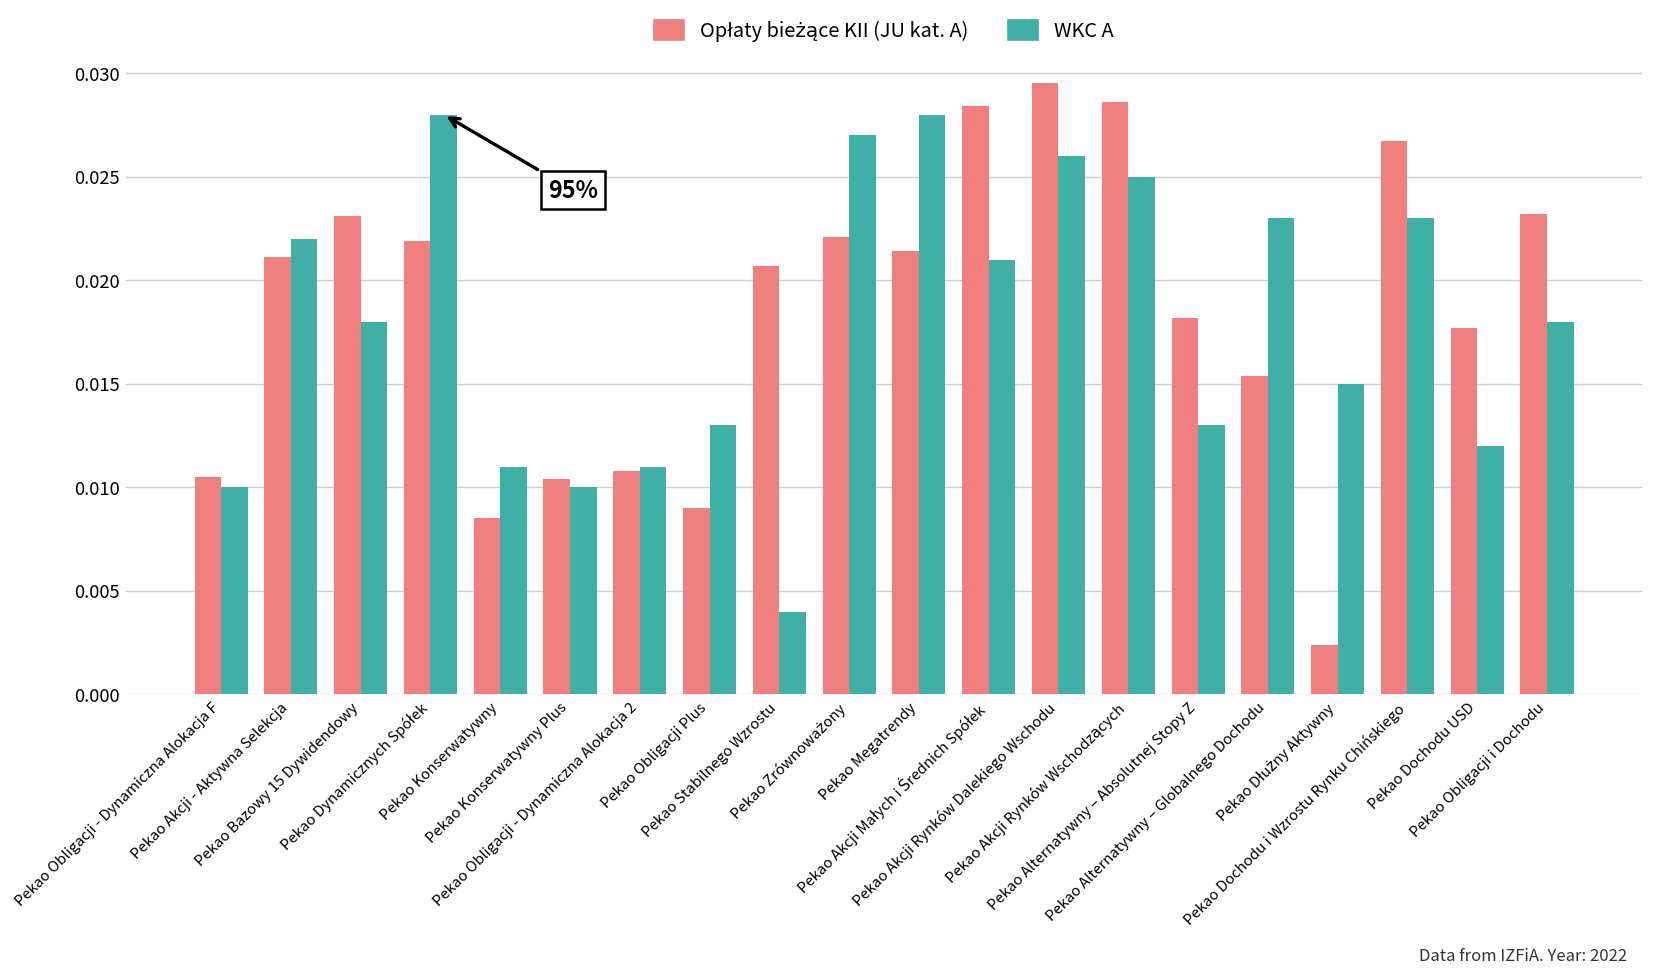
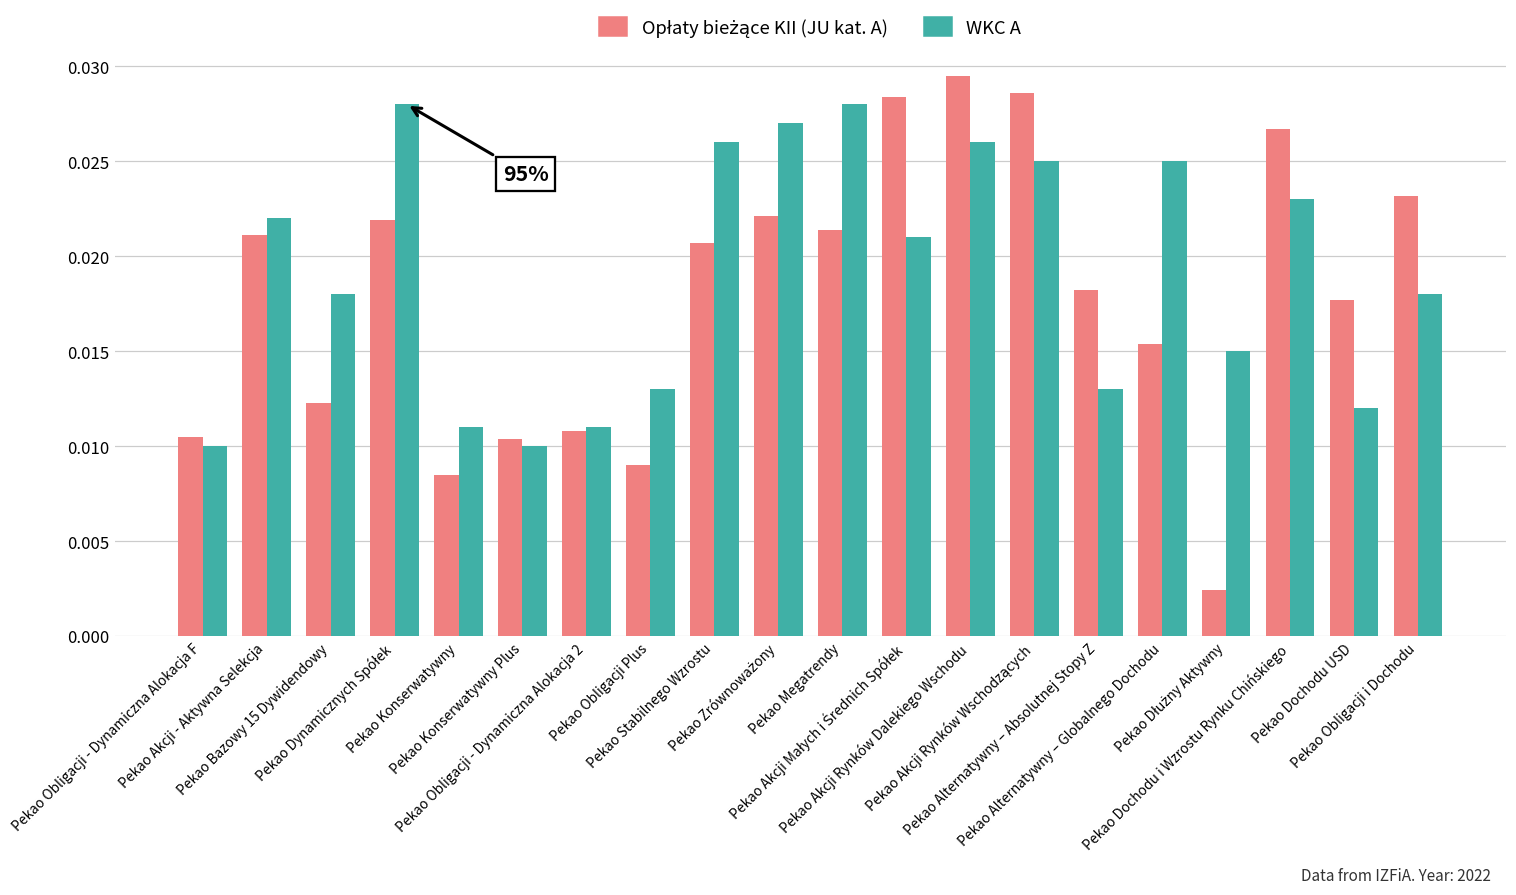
  {
    "Opłaty bieżące KII (JU kat. A)": {
      "Pekao Obligacji - Dynamiczna Alokacja F": 0.0105,
      "Pekao Akcji - Aktywna Selekcja": 0.0211,
-     "Pekao Bazowy 15 Dywidendowy": 0.0231,
+     "Pekao Bazowy 15 Dywidendowy": 0.0123,
      "Pekao Dynamicznych Spółek": 0.0219,
      "Pekao Konserwatywny": 0.0085,
      "Pekao Konserwatywny Plus": 0.0104,
      "Pekao Obligacji - Dynamiczna Alokacja 2": 0.0108,
      "Pekao Obligacji Plus": 0.0090,
      "Pekao Stabilnego Wzrostu": 0.0207,
      "Pekao Zrównoważony": 0.0221,
      "Pekao Megatrendy": 0.0214,
      "Pekao Akcji Małych i Średnich Spółek": 0.0284,
      "Pekao Akcji Rynków Dalekiego Wschodu": 0.0295,
      "Pekao Akcji Rynków Wschodzących": 0.0286,
      "Pekao Alternatywny – Absolutnej Stopy Z": 0.0182,
      "Pekao Alternatywny – Globalnego Dochodu": 0.0154,
      "Pekao Dłużny Aktywny": 0.0024,
      "Pekao Dochodu i Wzrostu Rynku Chińskiego": 0.0267,
      "Pekao Dochodu USD": 0.0177,
      "Pekao Obligacji i Dochodu": 0.0232
    },
    "WKC A": {
      "Pekao Obligacji - Dynamiczna Alokacja F": 0.010,
      "Pekao Akcji - Aktywna Selekcja": 0.022,
      "Pekao Bazowy 15 Dywidendowy": 0.018,
      "Pekao Konserwatywny": 0.011,
      "Pekao Konserwatywny Plus": 0.010,
      "Pekao Obligacji - Dynamiczna Alokacja 2": 0.011,
      "Pekao Obligacji Plus": 0.013,
-     "Pekao Stabilnego Wzrostu": 0.004,
+     "Pekao Stabilnego Wzrostu": 0.026,
      "Pekao Zrównoważony": 0.027,
      "Pekao Megatrendy": 0.028,
      "Pekao Akcji Małych i Średnich Spółek": 0.021,
      "Pekao Akcji Rynków Dalekiego Wschodu": 0.026,
      "Pekao Akcji Rynków Wschodzących": 0.025,
      "Pekao Alternatywny – Absolutnej Stopy Z": 0.013,
-     "Pekao Alternatywny – Globalnego Dochodu": 0.023,
+     "Pekao Alternatywny – Globalnego Dochodu": 0.025,
      "Pekao Dłużny Aktywny": 0.015,
      "Pekao Dochodu i Wzrostu Rynku Chińskiego": 0.023,
      "Pekao Dochodu USD": 0.012,
      "Pekao Obligacji i Dochodu": 0.018
    }
  }
